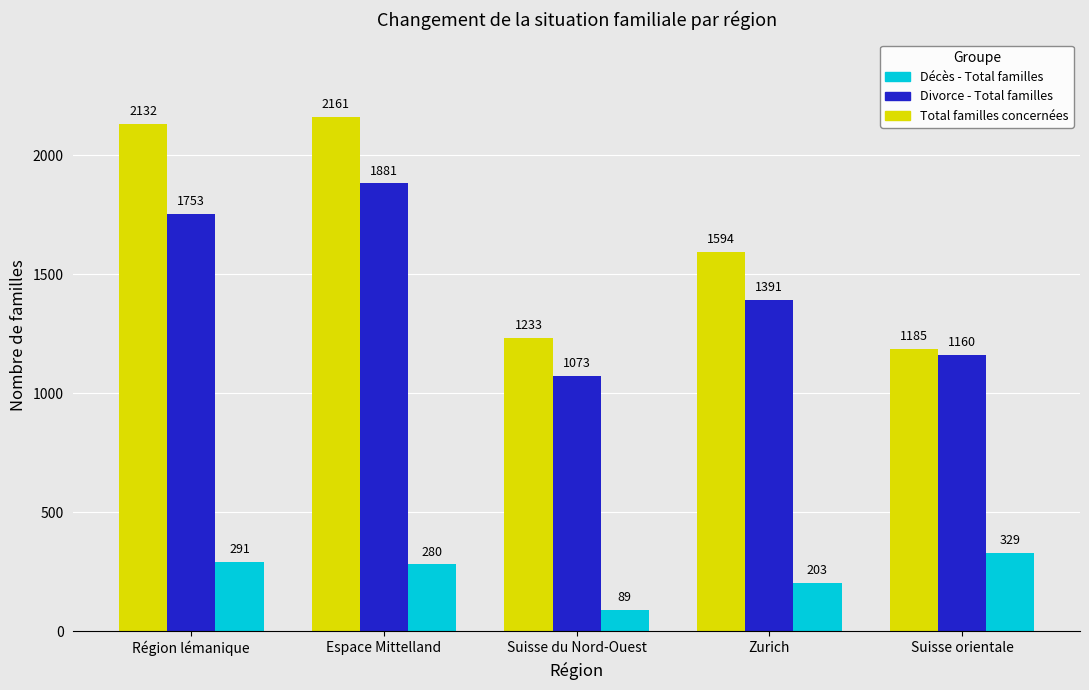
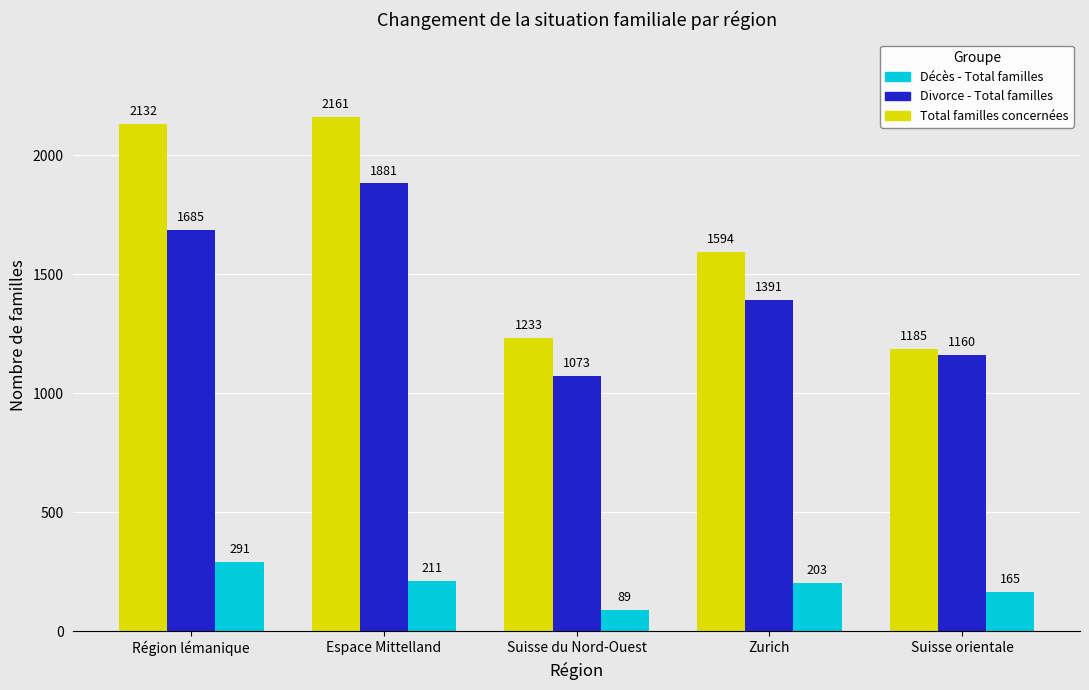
  {
    "Total familles concernées": {
      "Région lémanique": 2132,
      "Espace Mittelland": 2161,
      "Suisse du Nord-Ouest": 1233,
      "Zurich": 1594,
      "Suisse orientale": 1185
    },
    "Divorce - Total familles": {
-     "Région lémanique": 1753,
+     "Région lémanique": 1685,
      "Espace Mittelland": 1881,
      "Suisse du Nord-Ouest": 1073,
      "Zurich": 1391,
      "Suisse orientale": 1160
    },
    "Décès - Total familles": {
      "Région lémanique": 291,
-     "Espace Mittelland": 280,
+     "Espace Mittelland": 211,
      "Suisse du Nord-Ouest": 89,
      "Zurich": 203,
-     "Suisse orientale": 329
+     "Suisse orientale": 165
    }
  }
